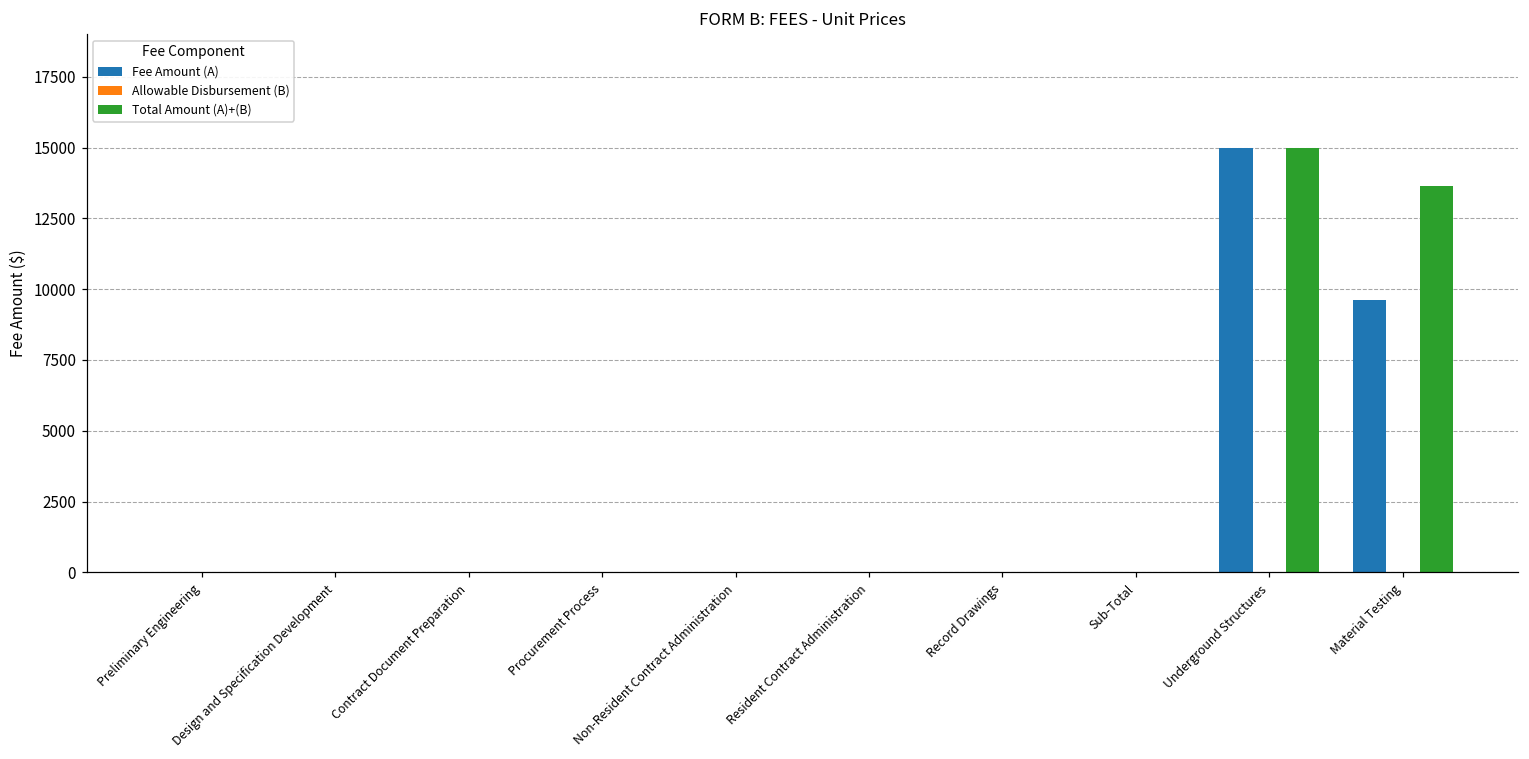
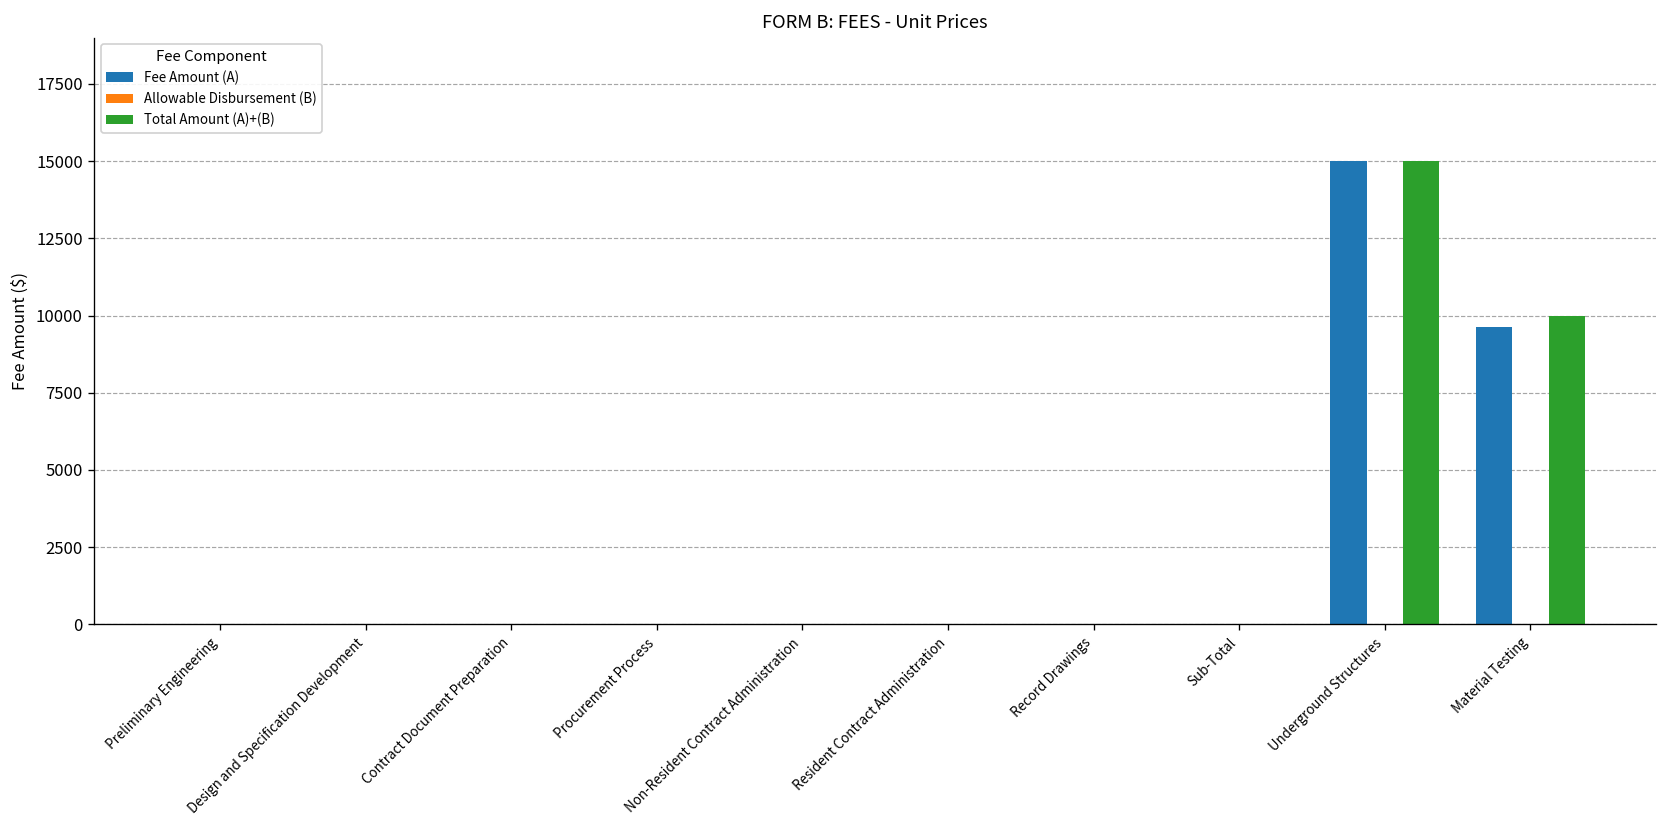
  {
    "Fee Amount (A)": {
      "Preliminary Engineering": 0,
      "Design and Specification Development": 0,
      "Contract Document Preparation": 0,
      "Procurement Process": 0,
      "Non-Resident Contract Administration": 0,
      "Resident Contract Administration": 0,
      "Record Drawings": 0,
      "Sub-Total": 0,
      "Underground Structures": 15000,
      "Material Testing": 9600
    },
    "Allowable Disbursement (B)": {
      "Preliminary Engineering": 0,
      "Design and Specification Development": 0,
      "Contract Document Preparation": 0,
      "Procurement Process": 0,
      "Non-Resident Contract Administration": 0,
      "Resident Contract Administration": 0,
      "Record Drawings": 0,
      "Sub-Total": 0,
      "Underground Structures": 0,
      "Material Testing": 0
    },
    "Total Amount (A)+(B)": {
      "Preliminary Engineering": 0,
      "Design and Specification Development": 0,
      "Contract Document Preparation": 0,
      "Procurement Process": 0,
      "Non-Resident Contract Administration": 0,
      "Resident Contract Administration": 0,
      "Record Drawings": 0,
      "Sub-Total": 0,
      "Underground Structures": 15000,
-     "Material Testing": 13600
+     "Material Testing": 10000
    }
  }
